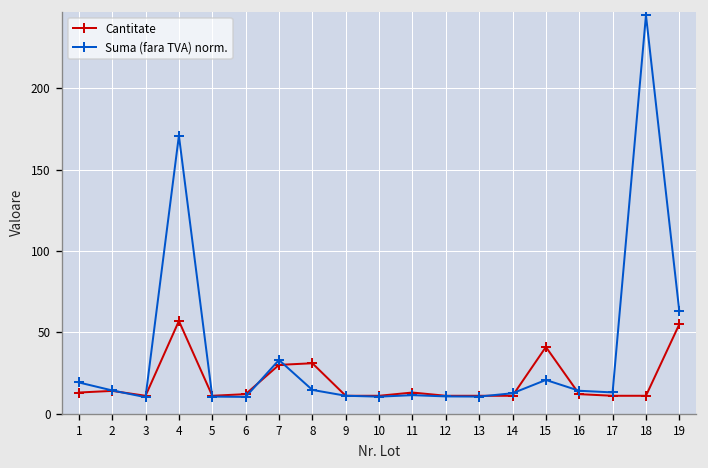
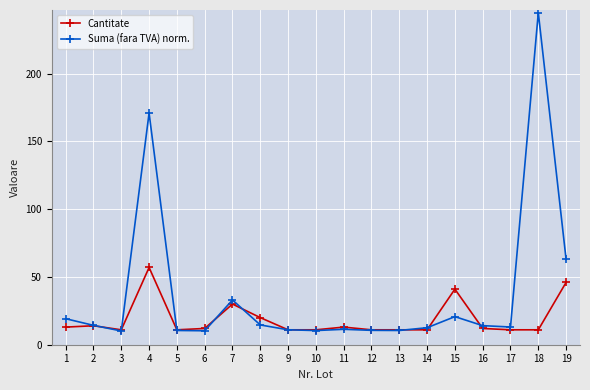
  {
    "Cantitate": {
      "1": 13,
      "4": 57,
      "7": 30,
-     "8": 31,
+     "8": 20,
      "15": 41,
      "16": 12,
      "17": 11,
      "18": 11,
-     "19": 55
+     "19": 46
    },
    "Suma (fara TVA) norm.": {
      "1": 19,
      "4": 171,
      "7": 33,
      "8": 15,
      "15": 21,
      "16": 14,
      "17": 13,
      "18": 245,
      "19": 63
    }
  }
